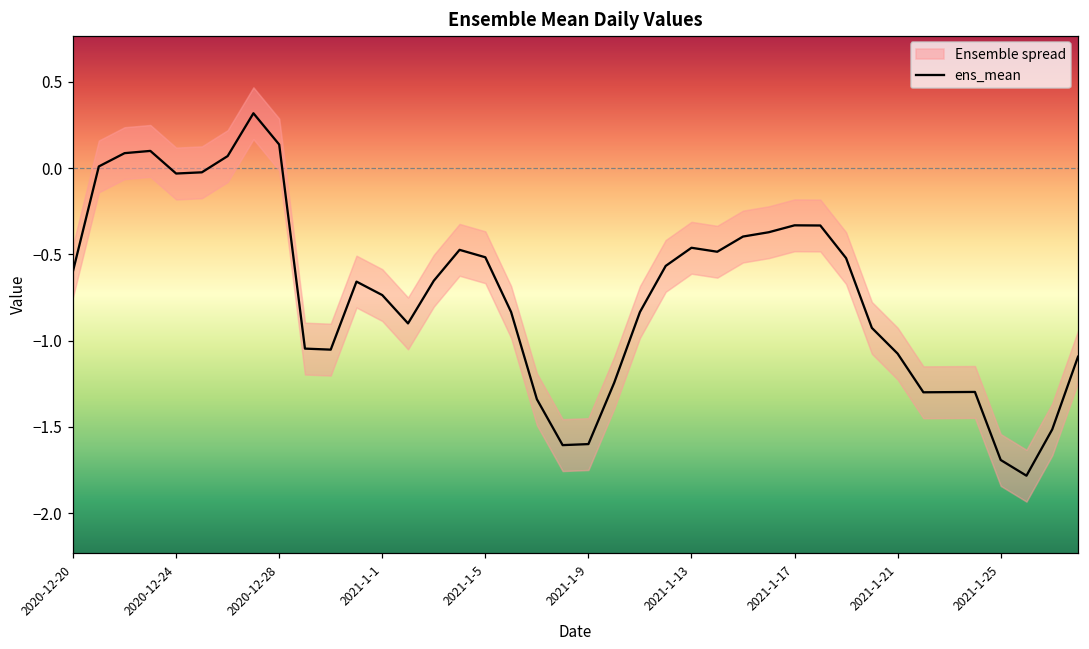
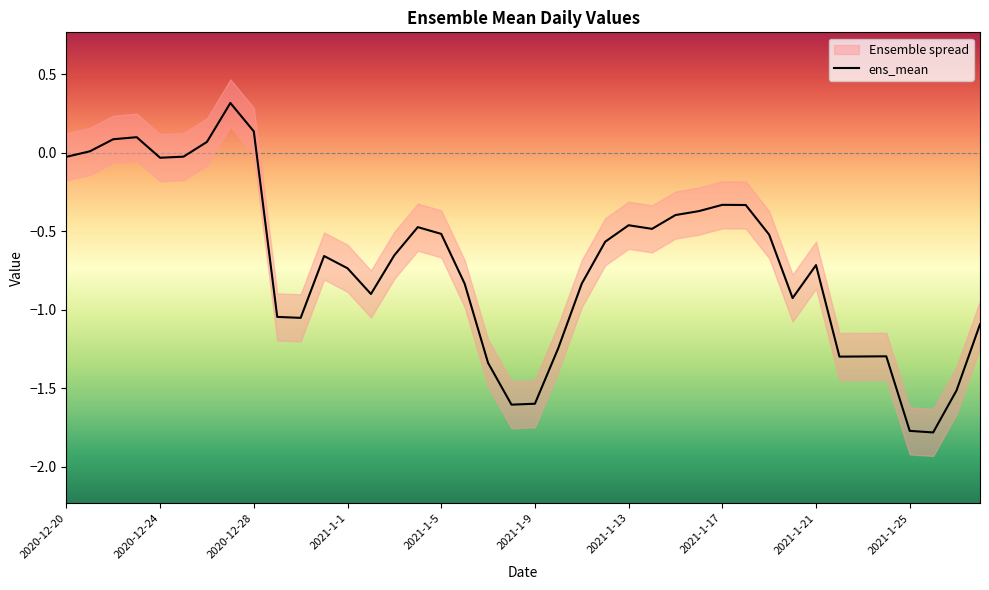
  {
    "ens_mean": {
-     "2020-12-20": -0.60,
+     "2020-12-20": -0.03,
      "2020-12-24": -0.03,
      "2020-12-28": 0.14,
      "2021-1-1": -0.74,
      "2021-1-5": -0.52,
      "2021-1-9": -1.60,
      "2021-1-13": -0.46,
      "2021-1-17": -0.33,
-     "2021-1-21": -1.08,
-     "2021-1-25": -1.69
+     "2021-1-21": -0.72,
+     "2021-1-25": -1.77
    }
  }
